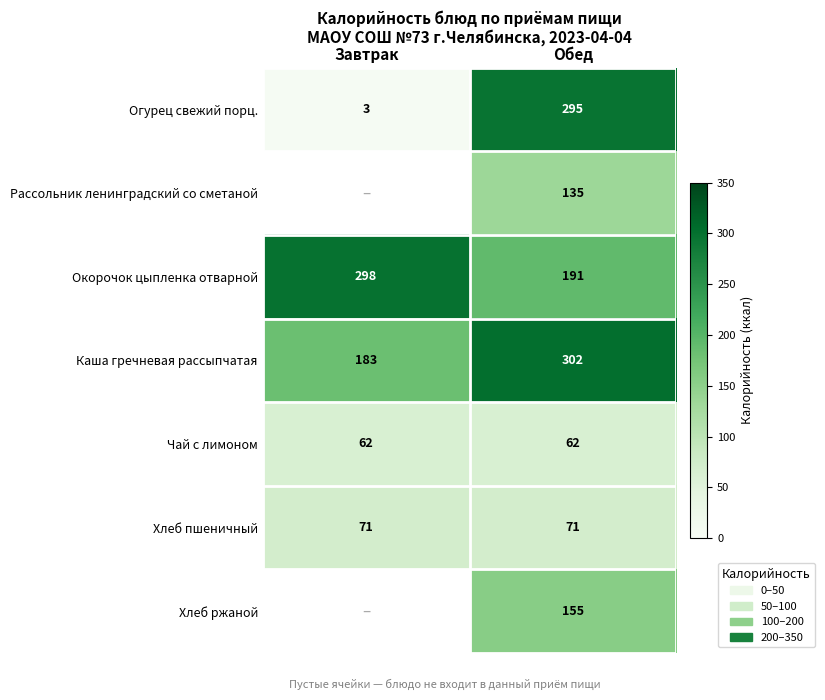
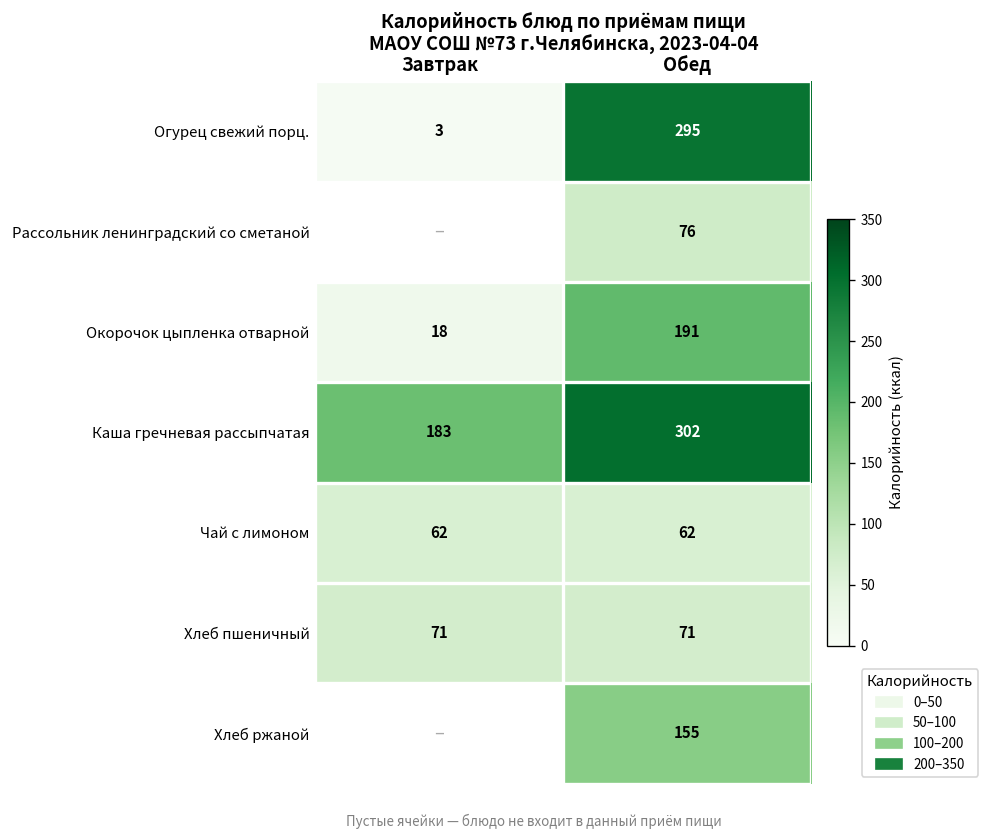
  {
    "Огурец свежий порц.": {
      "Завтрак": 3,
      "Обед": 295
    },
    "Рассольник ленинградский со сметаной": {
-     "Обед": 135
+     "Обед": 76
    },
    "Окорочок цыпленка отварной": {
-     "Завтрак": 298,
+     "Завтрак": 18,
      "Обед": 191
    },
    "Каша гречневая рассыпчатая": {
      "Завтрак": 183,
      "Обед": 302
    },
    "Чай с лимоном": {
      "Завтрак": 62,
      "Обед": 62
    },
    "Хлеб пшеничный": {
      "Завтрак": 71,
      "Обед": 71
    },
    "Хлеб ржаной": {
      "Обед": 155
    }
  }
